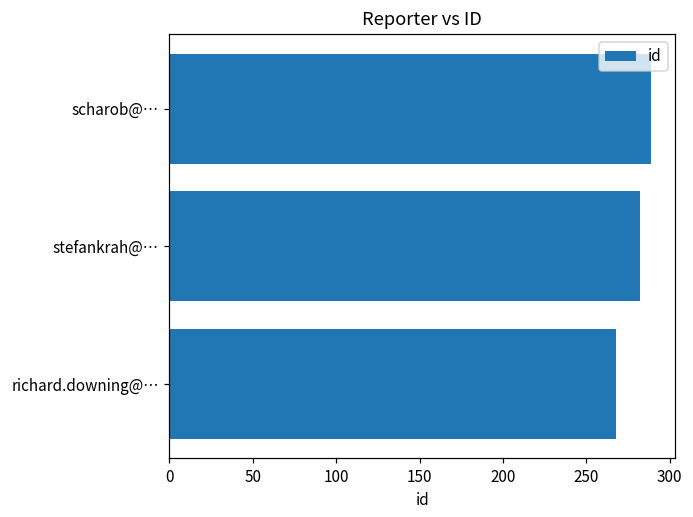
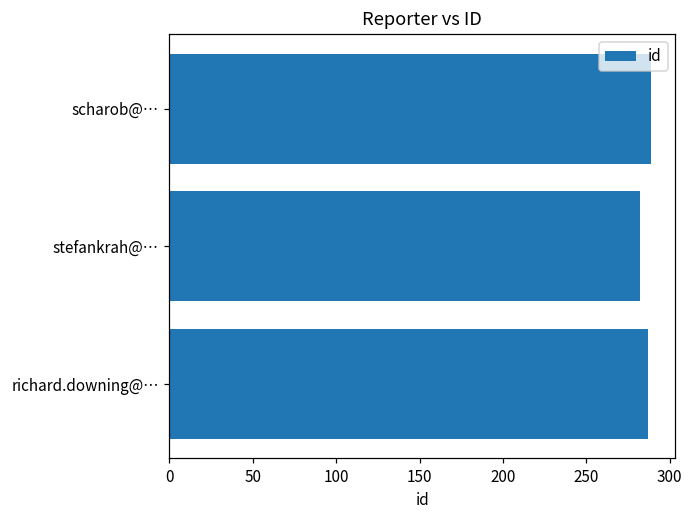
  {
    "scharob@…": 289,
    "stefankrah@…": 282,
-   "richard.downing@…": 268
+   "richard.downing@…": 287
  }
